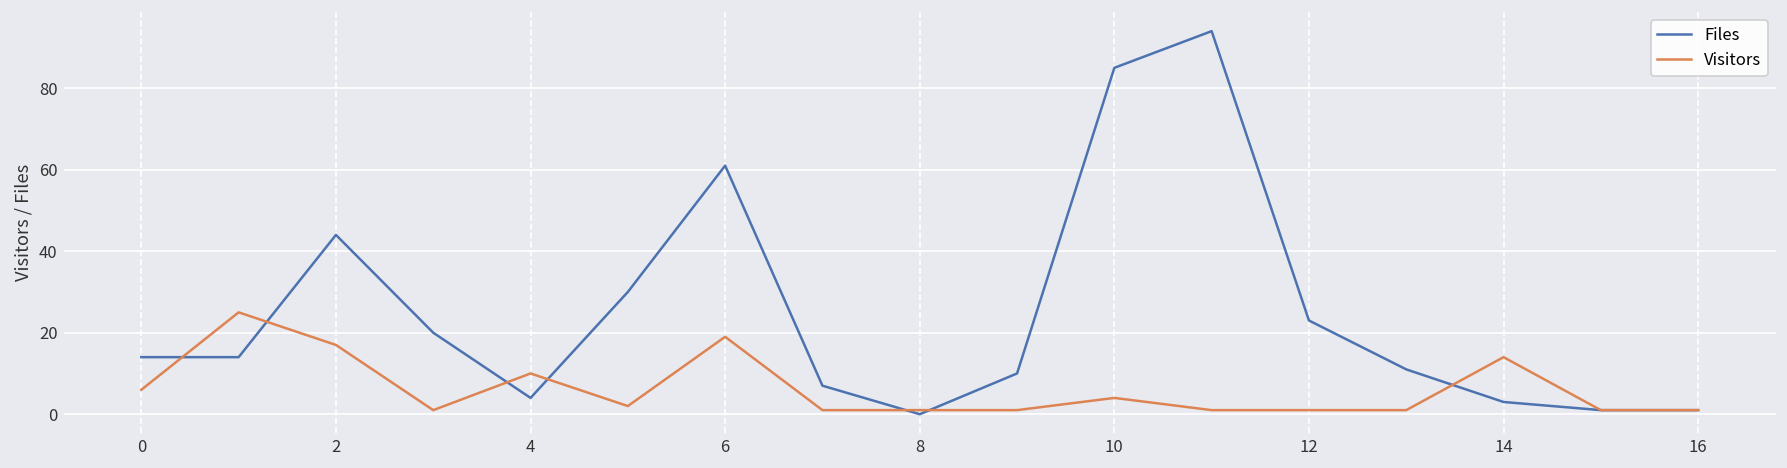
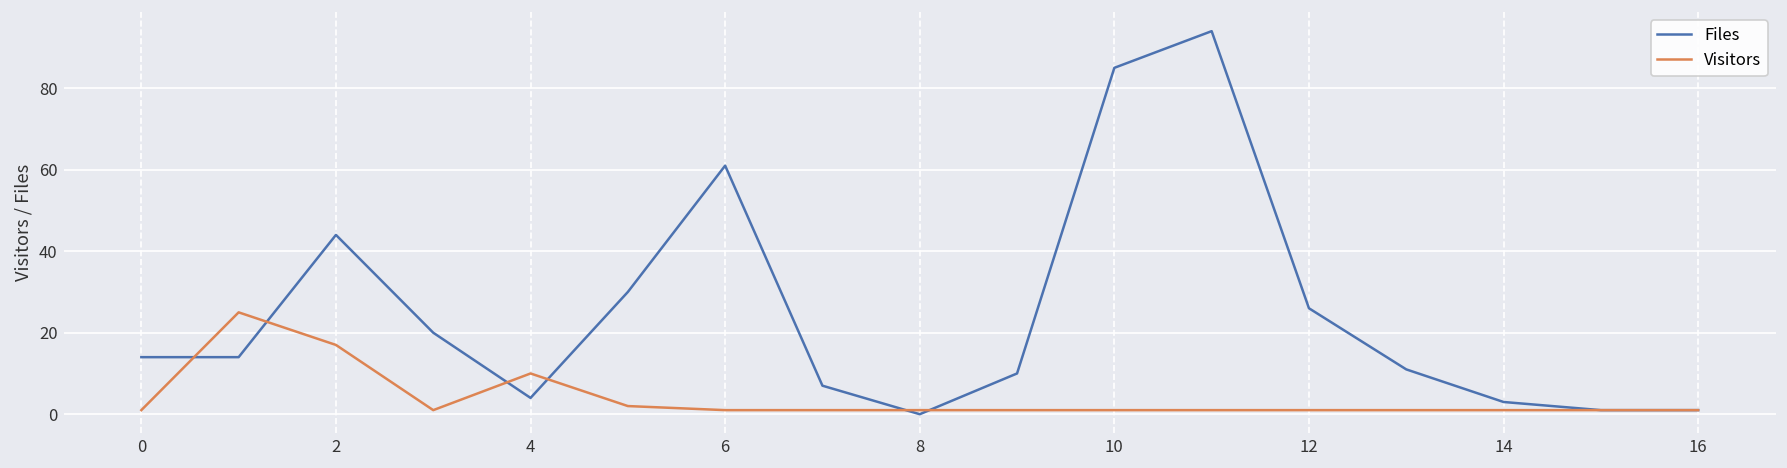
  {
    "Files": {
      "0": 14,
      "2": 44,
      "4": 4,
      "6": 61,
      "8": 0,
      "10": 85,
-     "12": 23,
+     "12": 26,
      "14": 3
    },
    "Visitors": {
-     "0": 6,
+     "0": 1,
      "2": 17,
      "4": 10,
-     "6": 19,
+     "6": 1,
      "8": 1,
-     "10": 4,
+     "10": 1,
      "12": 1,
-     "14": 14
+     "14": 1
    }
  }
